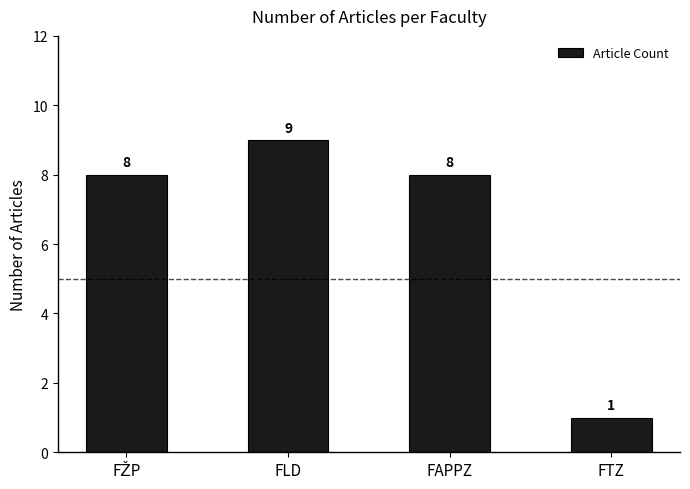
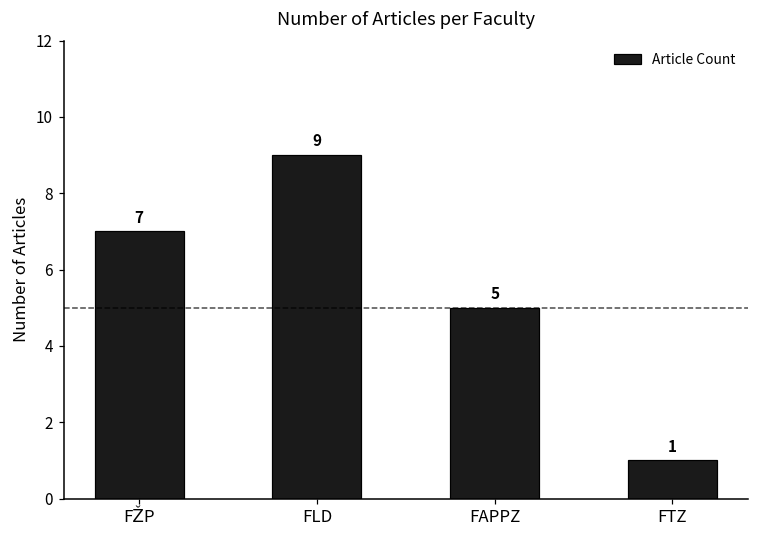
  {
-   "FŽP": 8,
+   "FŽP": 7,
    "FLD": 9,
-   "FAPPZ": 8,
+   "FAPPZ": 5,
    "FTZ": 1
  }
